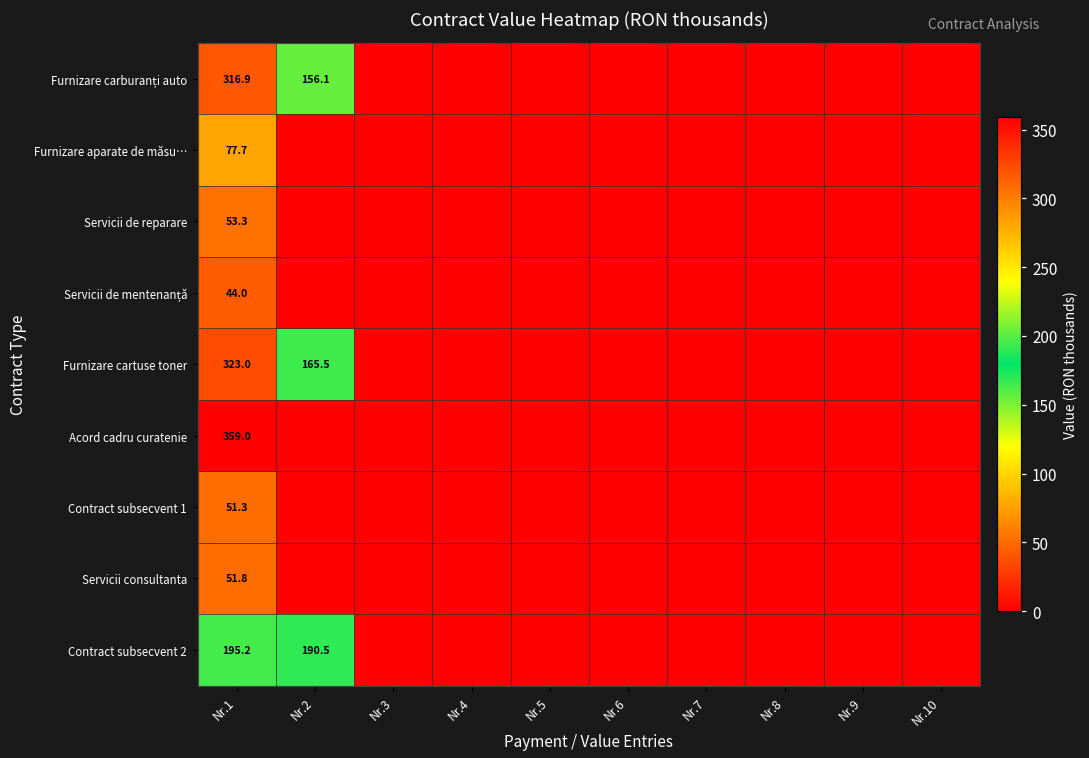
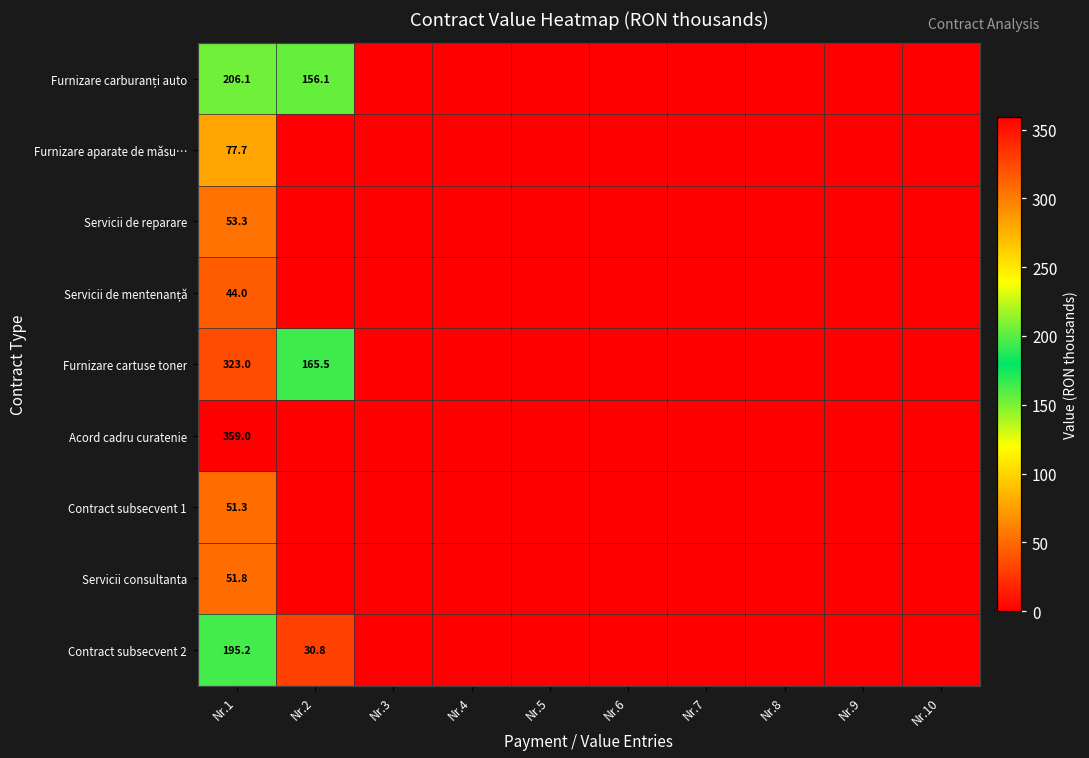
  {
    "Furnizare carburanți auto": {
-     "Nr.1": 316.9,
+     "Nr.1": 206.1,
      "Nr.2": 156.1
    },
    "Furnizare aparate de măsu…": {
      "Nr.1": 77.7
    },
    "Servicii de reparare": {
      "Nr.1": 53.3
    },
    "Servicii de mentenanță": {
      "Nr.1": 44.0
    },
    "Furnizare cartuse toner": {
      "Nr.1": 323.0,
      "Nr.2": 165.5
    },
    "Acord cadru curatenie": {
      "Nr.1": 359.0
    },
    "Contract subsecvent 1": {
      "Nr.1": 51.3
    },
    "Servicii consultanta": {
      "Nr.1": 51.8
    },
    "Contract subsecvent 2": {
      "Nr.1": 195.2,
-     "Nr.2": 190.5
+     "Nr.2": 30.8
    }
  }
